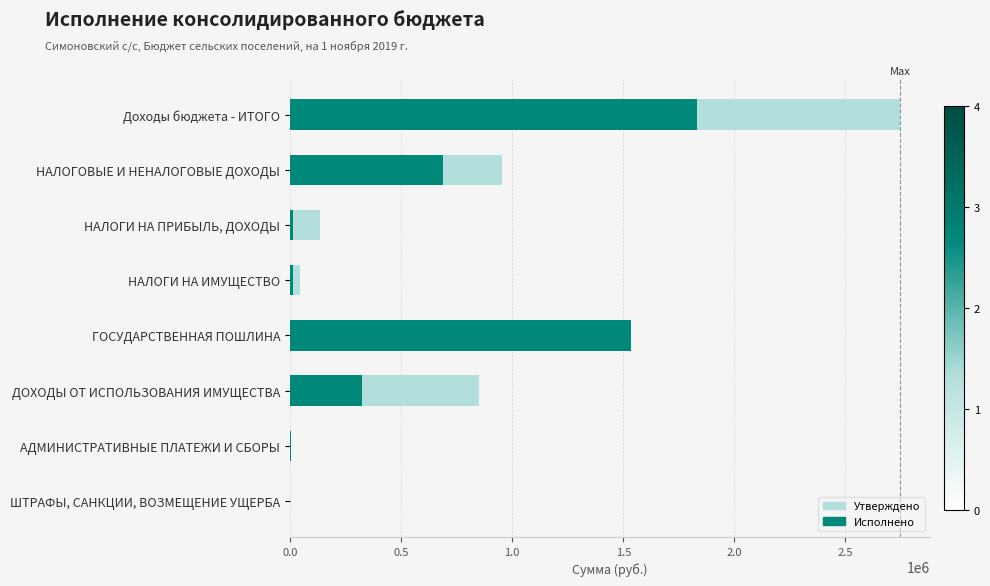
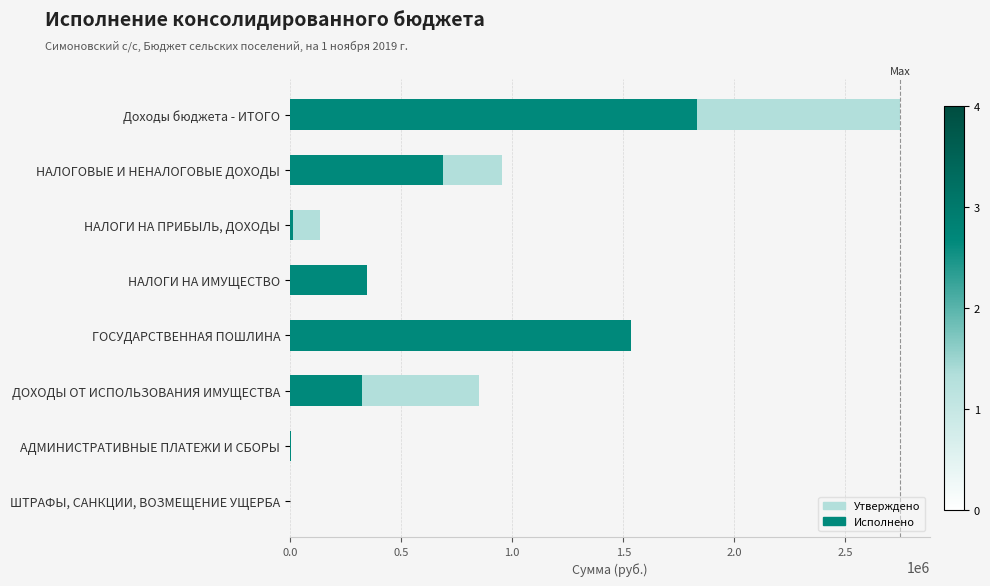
  {
    "Утверждено": {
      "Доходы бюджета - ИТОГО": 2750000,
      "НАЛОГОВЫЕ И НЕНАЛОГОВЫЕ ДОХОДЫ": 950000,
      "НАЛОГИ НА ПРИБЫЛЬ, ДОХОДЫ": 140000,
-     "НАЛОГИ НА ИМУЩЕСТВО": 40000,
+     "НАЛОГИ НА ИМУЩЕСТВО": 140000,
      "ДОХОДЫ ОТ ИСПОЛЬЗОВАНИЯ ИМУЩЕСТВА": 850000
    },
    "Исполнено": {
-     "НАЛОГИ НА ИМУЩЕСТВО": 10000,
+     "НАЛОГИ НА ИМУЩЕСТВО": 350000,
      "ГОСУДАРСТВЕННАЯ ПОШЛИНА": 1540000
    }
  }
